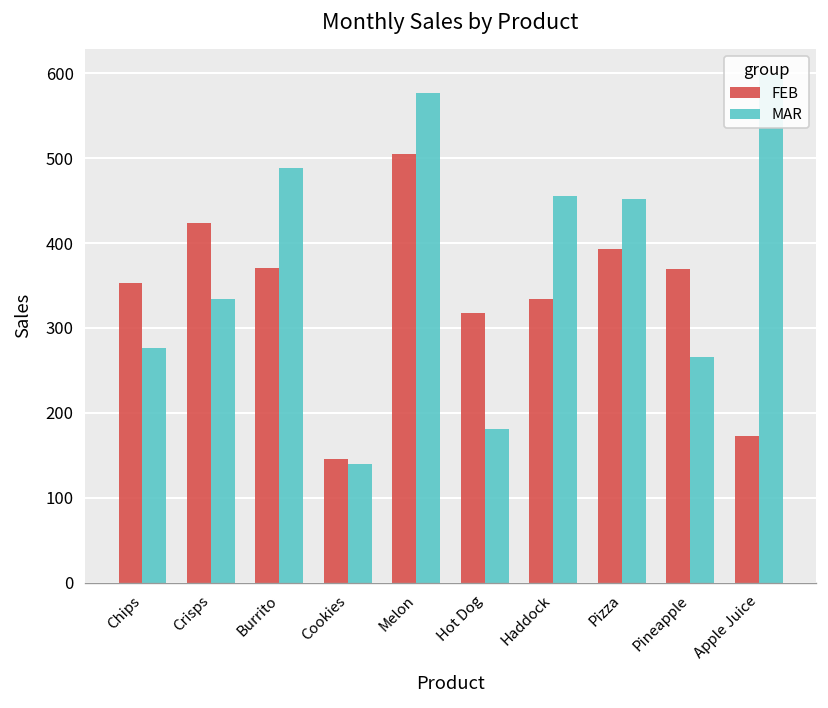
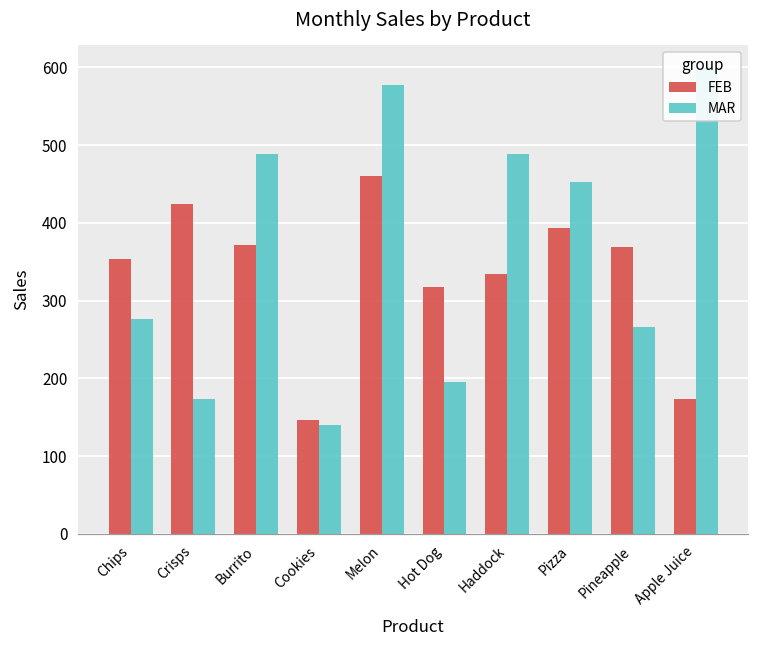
  {
    "FEB": {
      "Chips": 350,
      "Crisps": 420,
      "Burrito": 370,
      "Cookies": 150,
-     "Melon": 510,
+     "Melon": 460,
      "Hot Dog": 320,
      "Haddock": 330,
      "Pizza": 390,
      "Pineapple": 370,
      "Apple Juice": 170
    },
    "MAR": {
      "Chips": 280,
-     "Crisps": 330,
+     "Crisps": 170,
      "Burrito": 490,
      "Cookies": 140,
      "Melon": 580,
-     "Hot Dog": 180,
-     "Haddock": 460,
+     "Hot Dog": 200,
+     "Haddock": 490,
      "Pizza": 450,
      "Pineapple": 270
    }
  }
